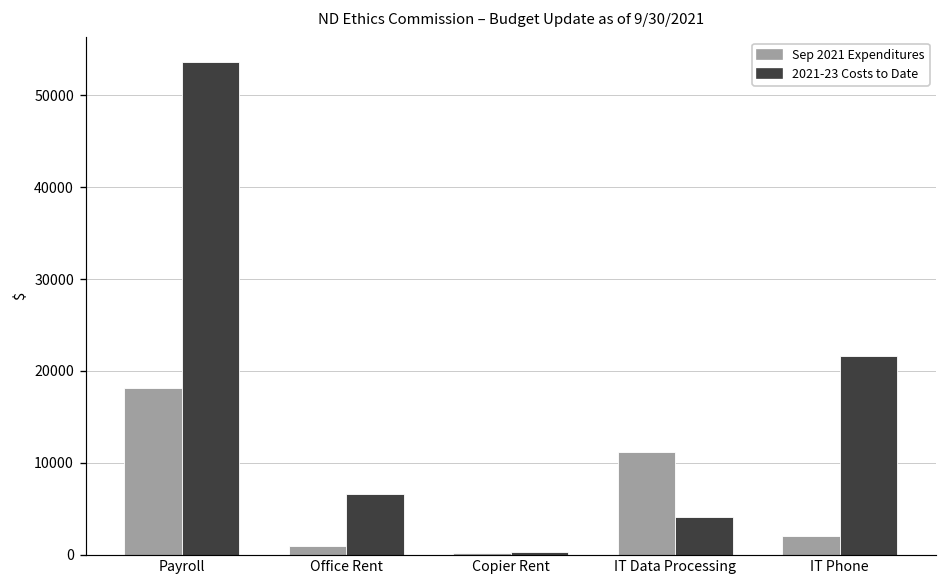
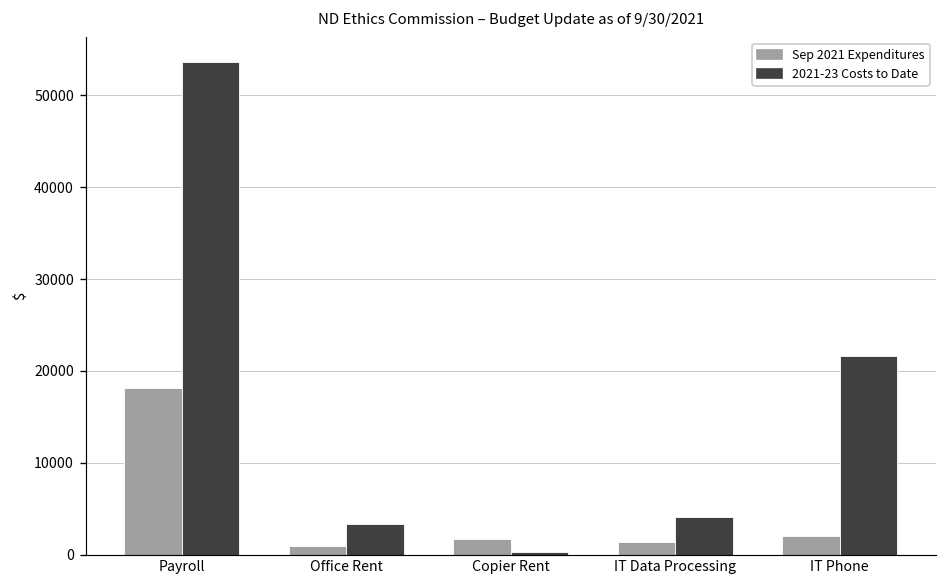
  {
    "Sep 2021 Expenditures": {
      "Payroll": 18000,
      "Office Rent": 1000,
-     "Copier Rent": 0,
-     "IT Data Processing": 11000,
+     "Copier Rent": 2000,
+     "IT Data Processing": 1000,
      "IT Phone": 2000
    },
    "2021-23 Costs to Date": {
      "Payroll": 54000,
-     "Office Rent": 7000,
+     "Office Rent": 3000,
      "IT Data Processing": 4000,
      "IT Phone": 22000
    }
  }
